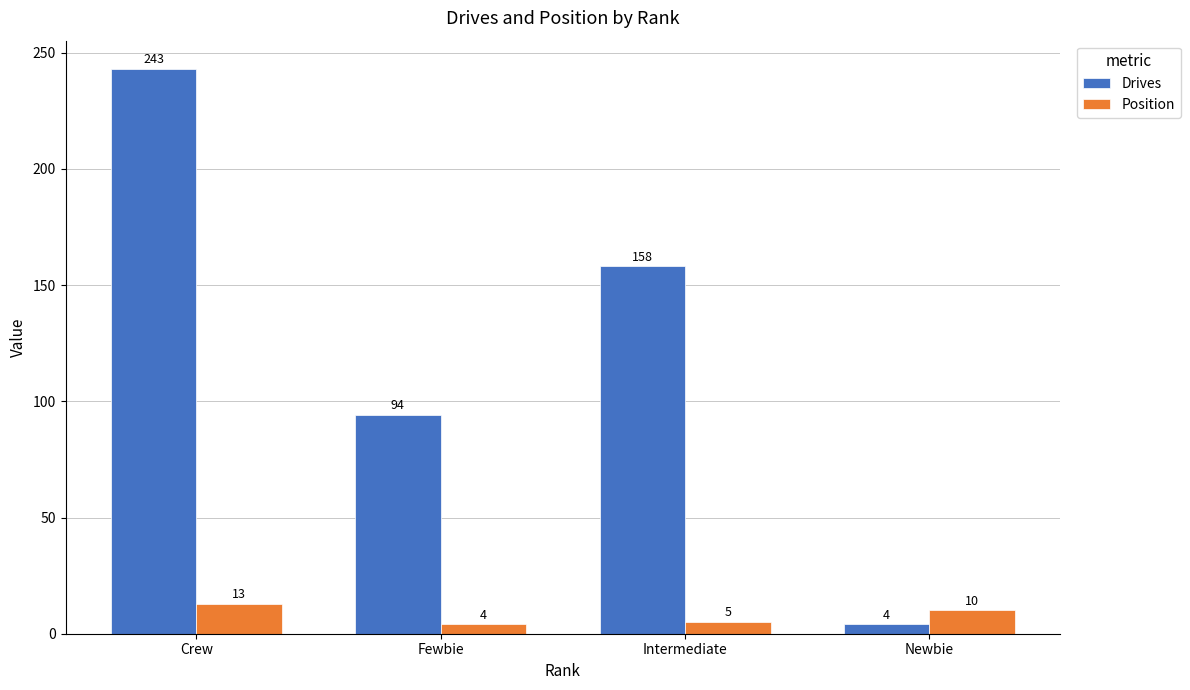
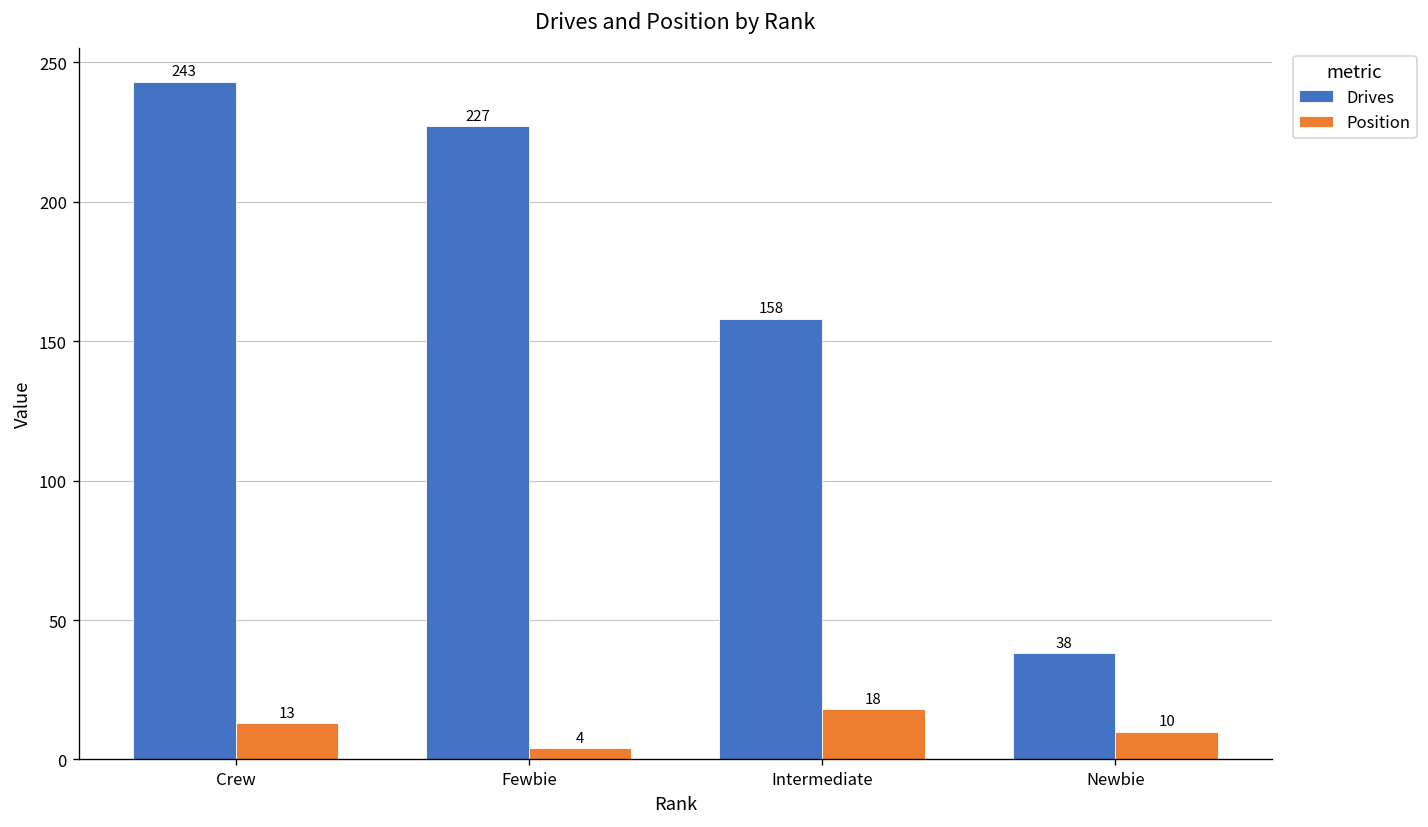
  {
    "Drives": {
      "Crew": 243,
-     "Fewbie": 94,
+     "Fewbie": 227,
      "Intermediate": 158,
-     "Newbie": 4
+     "Newbie": 38
    },
    "Position": {
      "Crew": 13,
      "Fewbie": 4,
-     "Intermediate": 5,
+     "Intermediate": 18,
      "Newbie": 10
    }
  }
